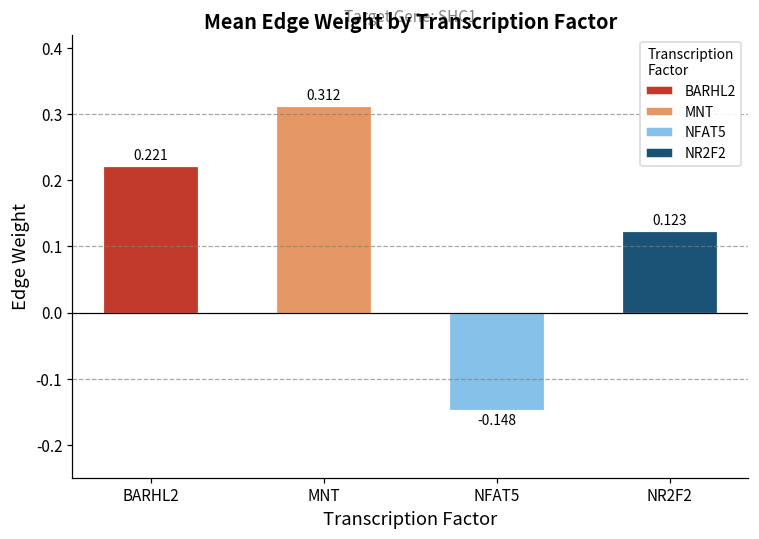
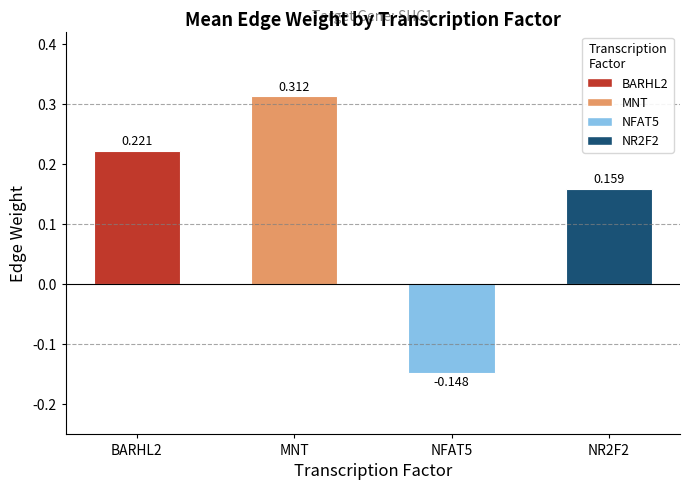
  {
    "BARHL2": 0.221,
    "MNT": 0.312,
    "NFAT5": -0.148,
-   "NR2F2": 0.123
+   "NR2F2": 0.159
  }
